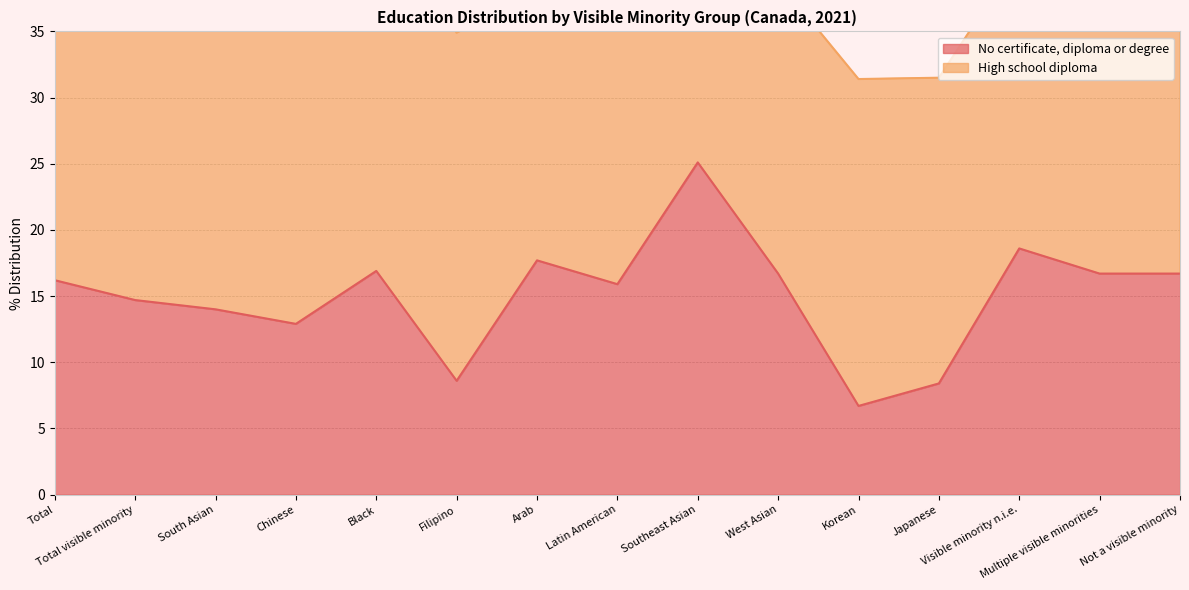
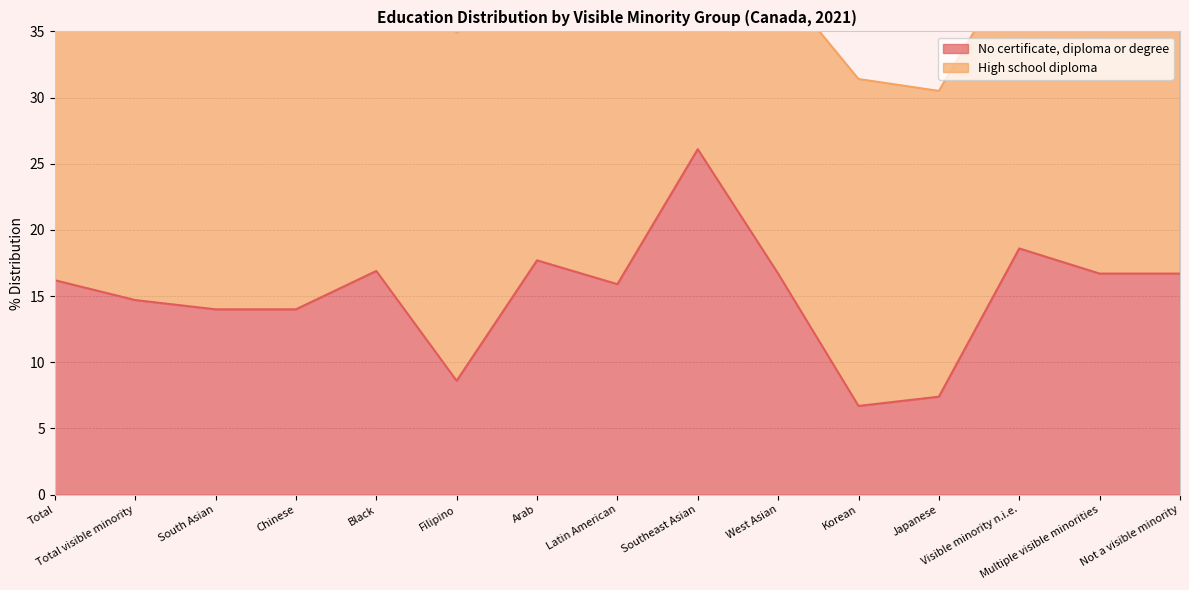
  {
    "No certificate, diploma or degree": {
      "Total": 16.2,
      "Total visible minority": 14.7,
      "South Asian": 14.0,
-     "Chinese": 12.9,
+     "Chinese": 14.0,
      "Black": 16.9,
      "Filipino": 8.6,
      "Arab": 17.7,
      "Latin American": 15.9,
-     "Southeast Asian": 25.1,
+     "Southeast Asian": 26.1,
      "West Asian": 16.7,
      "Korean": 6.7,
-     "Japanese": 8.4,
+     "Japanese": 7.4,
      "Visible minority n.i.e.": 18.6,
      "Multiple visible minorities": 16.7,
      "Not a visible minority": 16.7
    },
    "High school diploma": {
      "Filipino": 26.3,
      "Korean": 24.7
    }
  }
